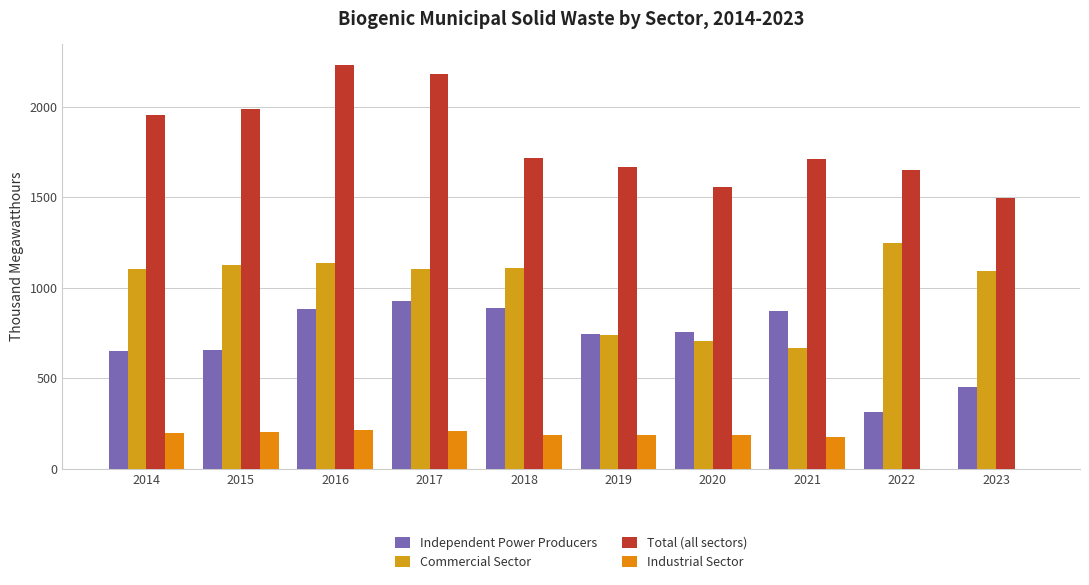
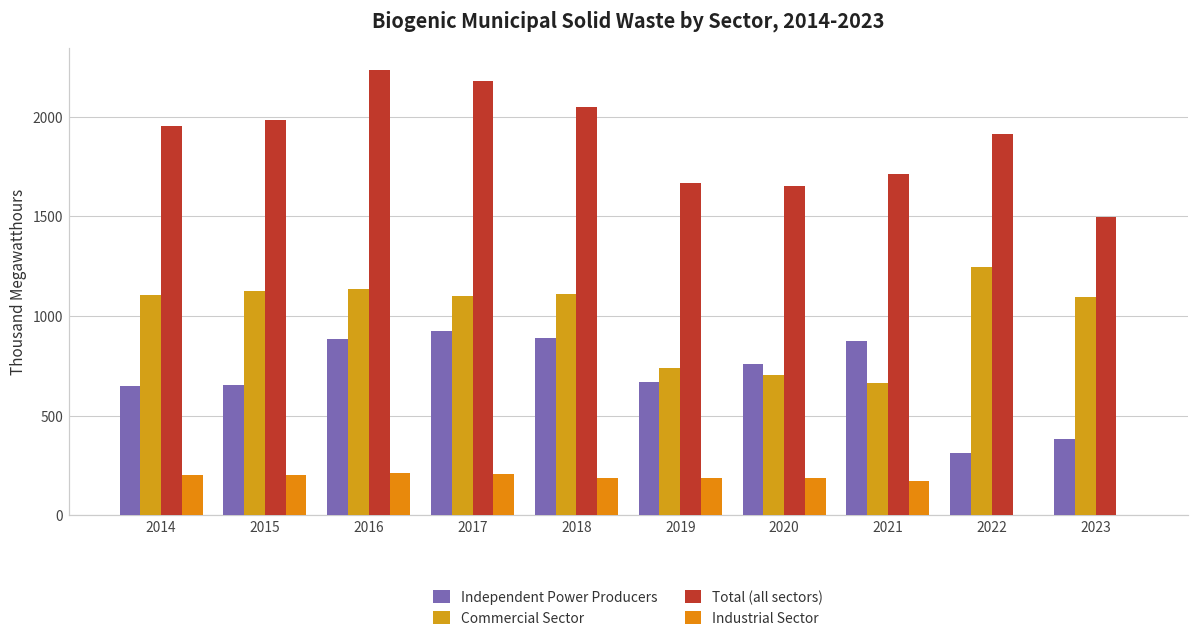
  {
    "Independent Power Producers": {
      "2014": 650,
      "2015": 660,
      "2016": 890,
      "2017": 920,
      "2018": 890,
-     "2019": 740,
+     "2019": 670,
      "2020": 760,
      "2021": 870,
      "2022": 310,
-     "2023": 450
+     "2023": 380
    },
    "Total (all sectors)": {
      "2014": 1960,
      "2015": 1990,
      "2016": 2230,
      "2017": 2180,
-     "2018": 1720,
+     "2018": 2050,
      "2019": 1670,
-     "2020": 1560,
+     "2020": 1650,
      "2021": 1710,
-     "2022": 1650,
+     "2022": 1910,
      "2023": 1500
    }
  }
